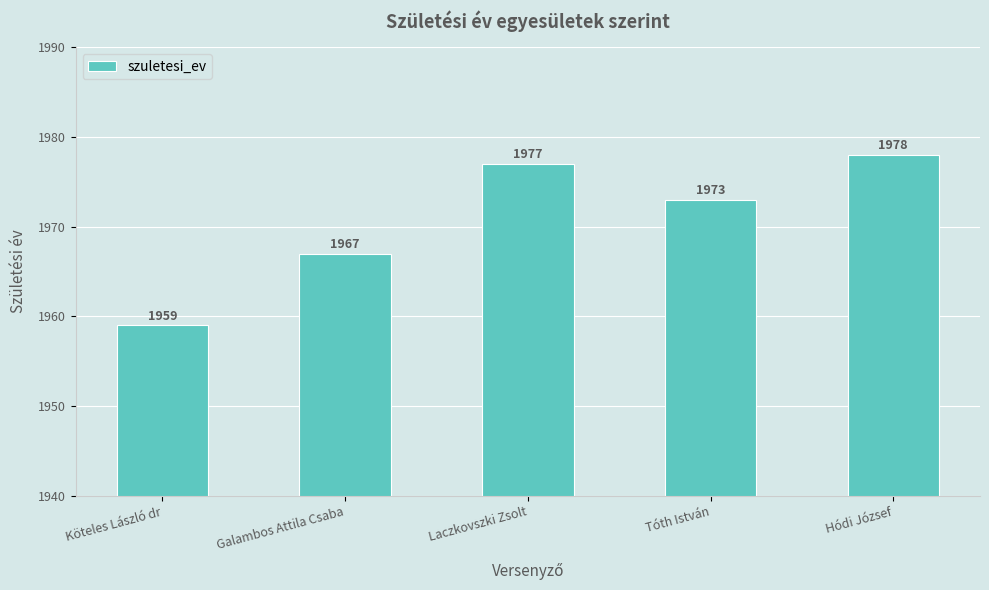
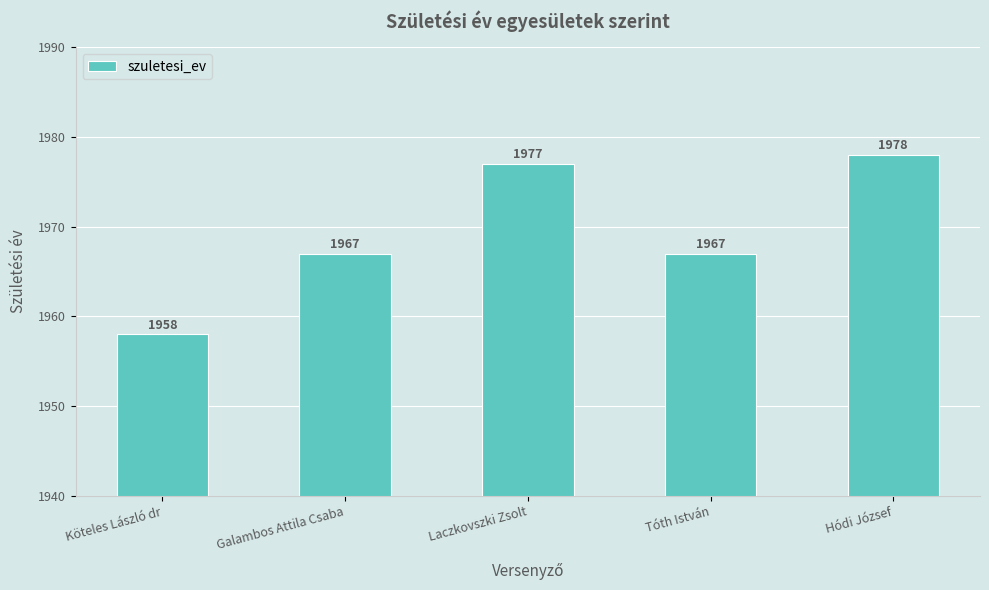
  {
-   "Köteles László dr": 1959,
+   "Köteles László dr": 1958,
    "Galambos Attila Csaba": 1967,
    "Laczkovszki Zsolt": 1977,
-   "Tóth István": 1973,
+   "Tóth István": 1967,
    "Hódi József": 1978
  }
